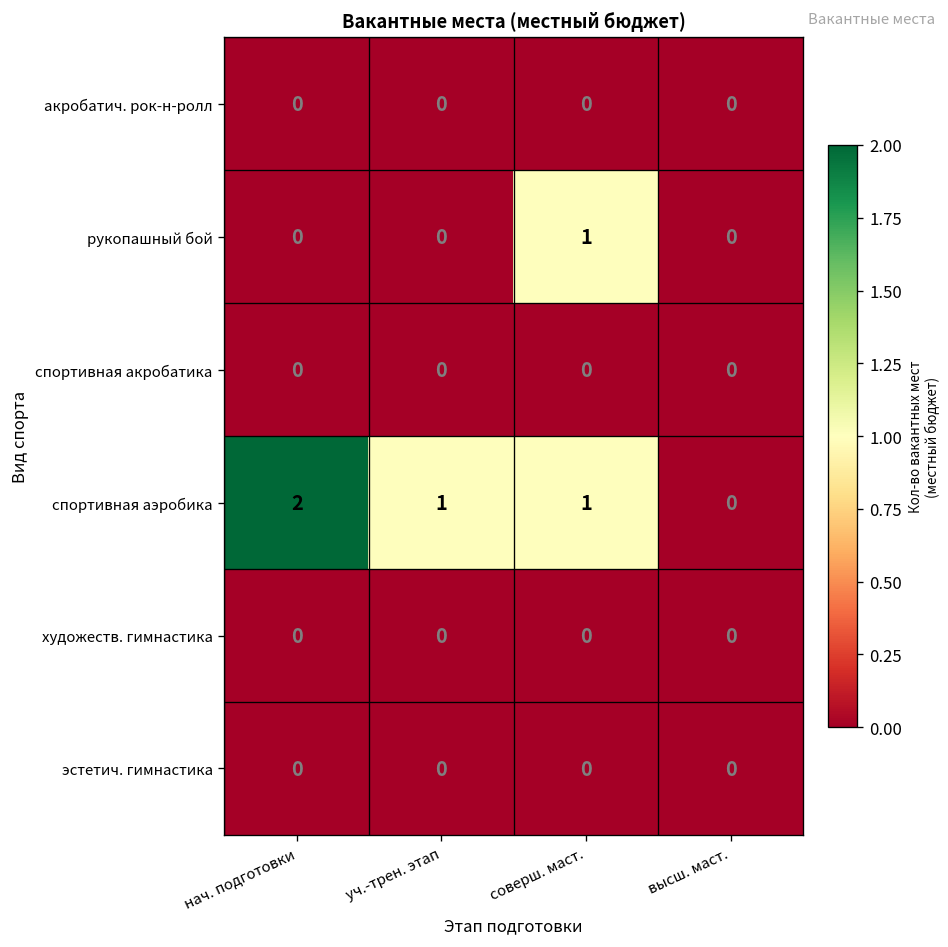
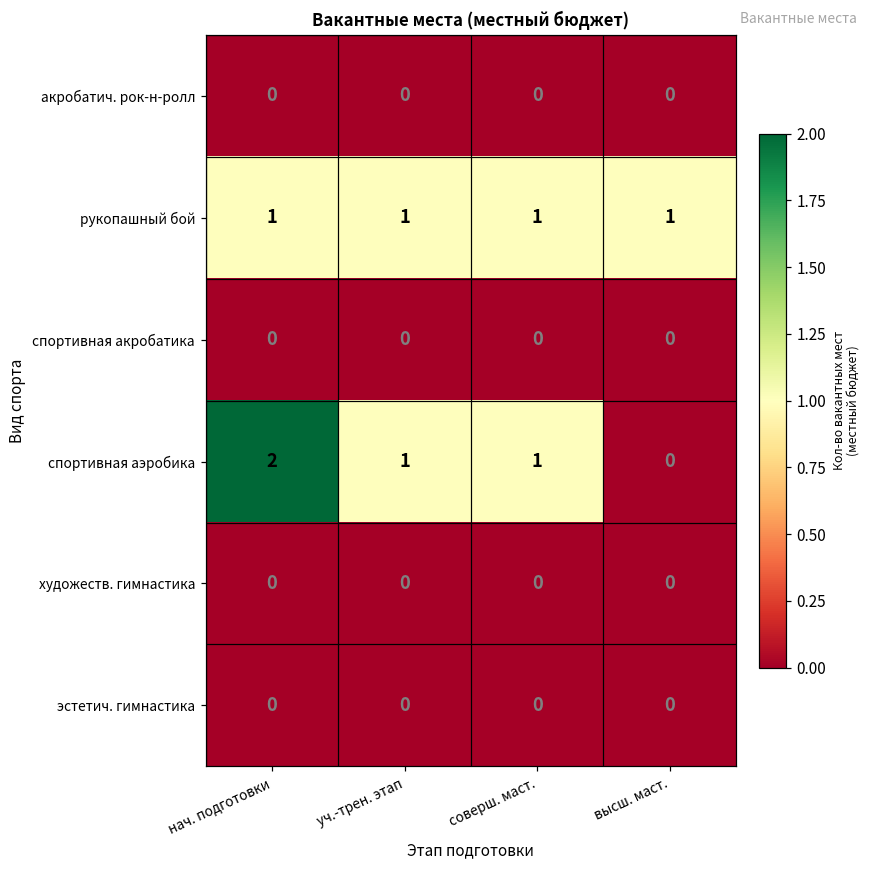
  {
    "акробатич. рок-н-ролл": {
      "нач. подготовки": 0,
      "уч.-трен. этап": 0,
      "соверш. маст.": 0,
      "высш. маст.": 0
    },
    "рукопашный бой": {
-     "нач. подготовки": 0,
-     "уч.-трен. этап": 0,
+     "нач. подготовки": 1,
+     "уч.-трен. этап": 1,
      "соверш. маст.": 1,
-     "высш. маст.": 0
+     "высш. маст.": 1
    },
    "спортивная акробатика": {
      "нач. подготовки": 0,
      "уч.-трен. этап": 0,
      "соверш. маст.": 0,
      "высш. маст.": 0
    },
    "спортивная аэробика": {
      "нач. подготовки": 2,
      "уч.-трен. этап": 1,
      "соверш. маст.": 1,
      "высш. маст.": 0
    },
    "художеств. гимнастика": {
      "нач. подготовки": 0,
      "уч.-трен. этап": 0,
      "соверш. маст.": 0,
      "высш. маст.": 0
    },
    "эстетич. гимнастика": {
      "нач. подготовки": 0,
      "уч.-трен. этап": 0,
      "соверш. маст.": 0,
      "высш. маст.": 0
    }
  }
